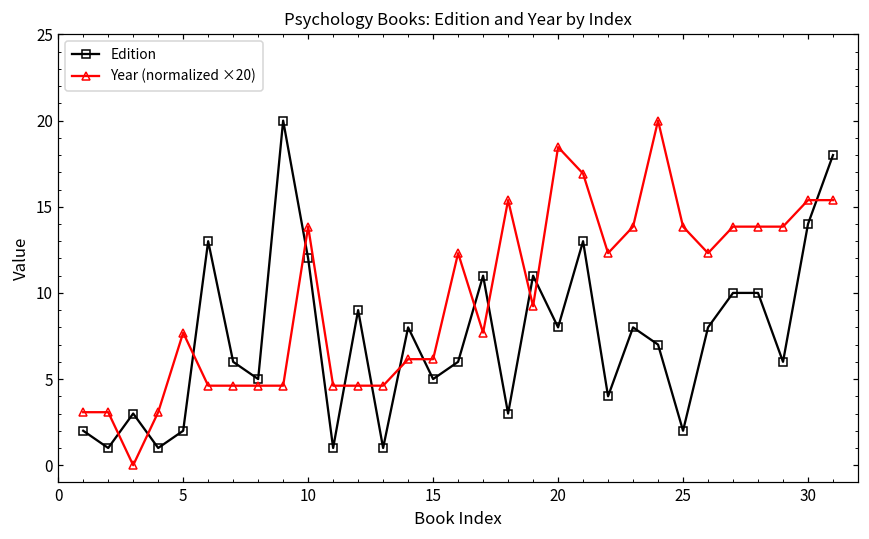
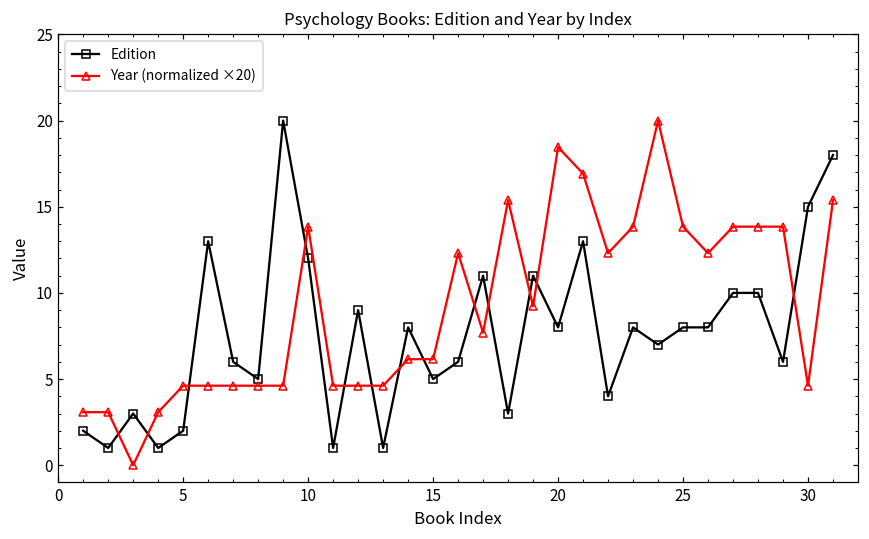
  {
    "Edition": {
      "5": 2,
      "10": 12,
      "15": 5,
      "20": 8,
-     "25": 2,
-     "30": 14
+     "25": 8,
+     "30": 15
    },
    "Year (normalized ×20)": {
-     "5": 7.7,
+     "5": 4.6,
      "10": 13.8,
      "15": 6.2,
      "20": 18.5,
      "25": 13.8,
-     "30": 15.4
+     "30": 4.6
    }
  }
